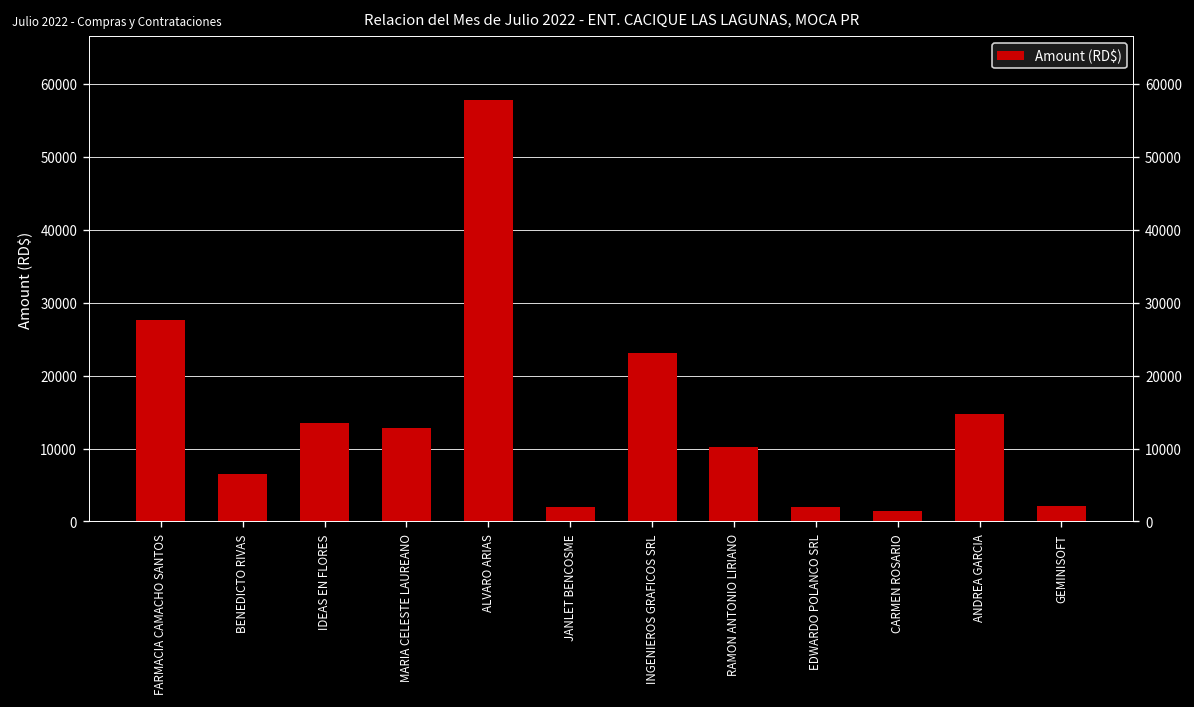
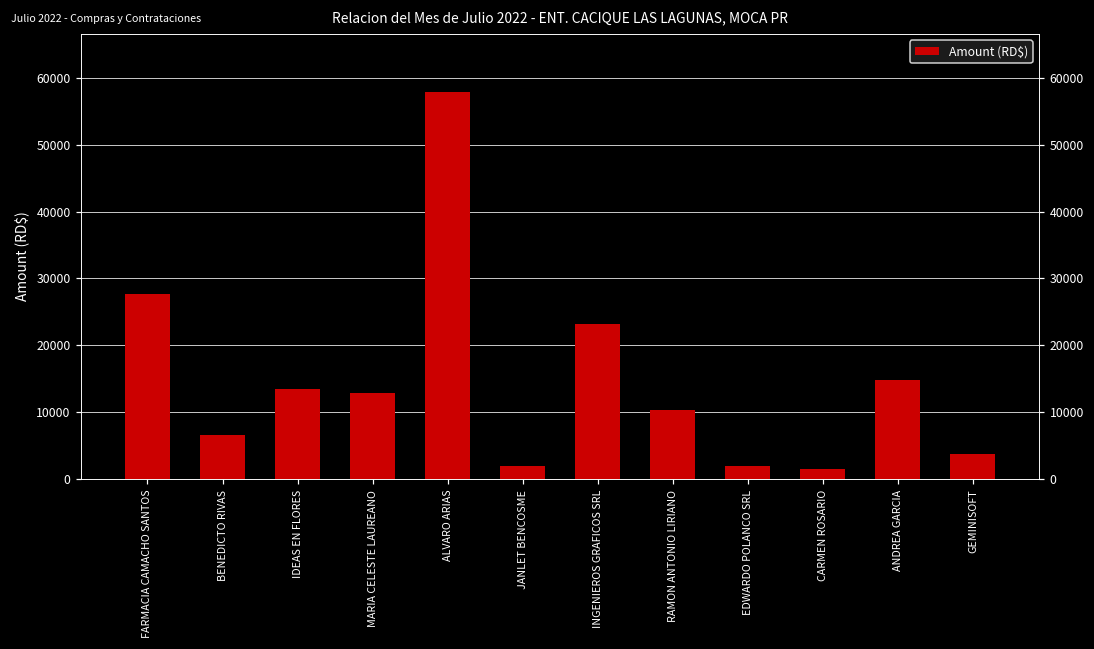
  {
    "FARMACIA CAMACHO SANTOS": 28000,
    "BENEDICTO RIVAS": 7000,
    "IDEAS EN FLORES": 14000,
    "MARIA CELESTE LAUREANO": 13000,
    "ALVARO ARIAS": 58000,
    "JANLET BENCOSME": 2000,
    "INGENIEROS GRAFICOS SRL": 23000,
    "RAMON ANTONIO LIRIANO": 10000,
    "EDWARDO POLANCO SRL": 2000,
    "CARMEN ROSARIO": 2000,
    "ANDREA GARCIA": 15000,
-   "GEMINISOFT": 2000
+   "GEMINISOFT": 4000
  }
